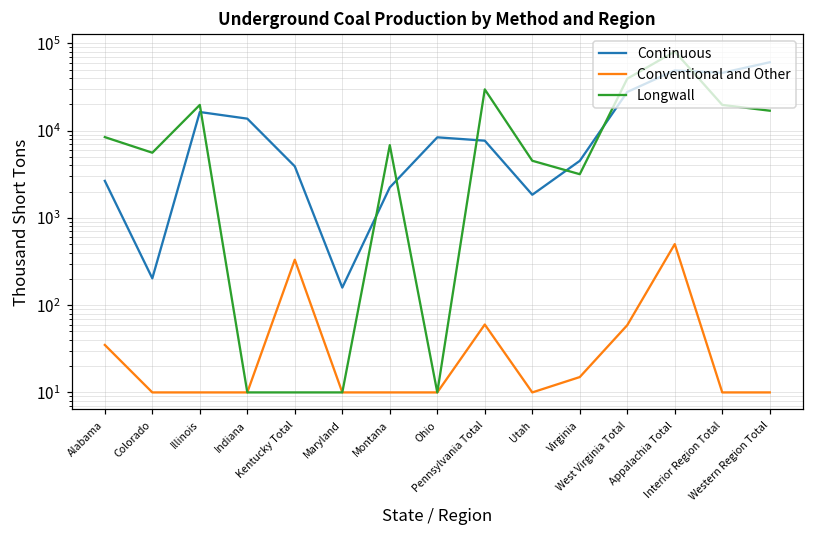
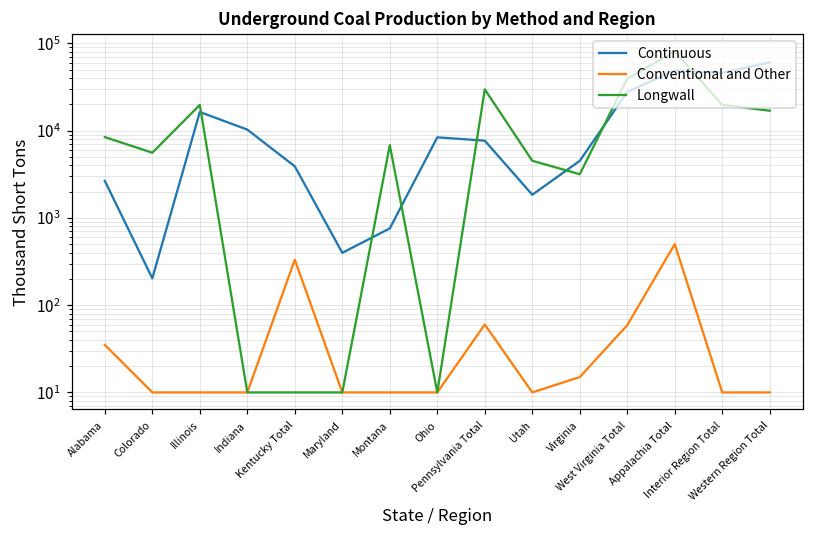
  {
    "Continuous": {
      "Alabama": 2700,
      "Colorado": 200,
      "Illinois": 16000,
-     "Indiana": 14000,
+     "Indiana": 10000,
      "Kentucky Total": 4000,
-     "Maryland": 160,
-     "Montana": 2200,
+     "Maryland": 400,
+     "Montana": 800,
      "Ohio": 8000,
      "Pennsylvania Total": 8000,
      "Utah": 1800,
      "Virginia": 5000
    },
    "Conventional and Other": {
      "Alabama": 40,
      "Colorado": 10,
      "Illinois": 10,
      "Kentucky Total": 330,
      "Montana": 10,
      "Pennsylvania Total": 60,
      "Utah": 10,
      "Virginia": 15,
      "West Virginia Total": 60,
      "Appalachia Total": 500,
      "Interior Region Total": 10,
      "Western Region Total": 10
    },
    "Longwall": {
      "Alabama": 8000,
      "Colorado": 6000,
      "Illinois": 20000,
      "Kentucky Total": 10,
      "Montana": 7000,
      "Pennsylvania Total": 30000,
      "Utah": 5000,
      "Virginia": 3200,
      "Western Region Total": 17000
    }
  }
